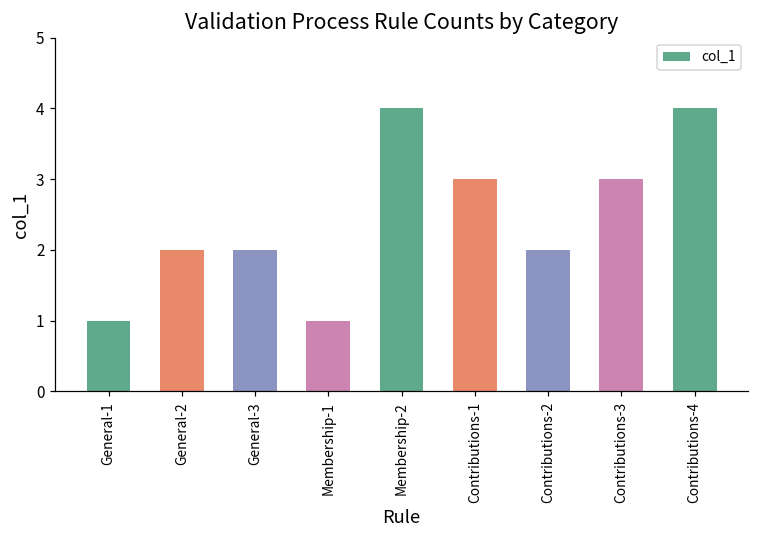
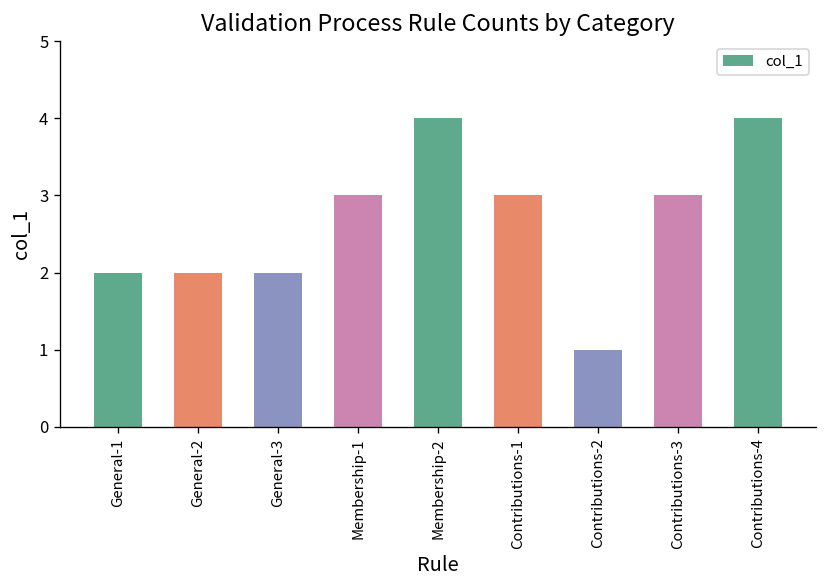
  {
-   "General-1": 1,
+   "General-1": 2,
    "General-2": 2,
    "General-3": 2,
-   "Membership-1": 1,
+   "Membership-1": 3,
    "Membership-2": 4,
    "Contributions-1": 3,
-   "Contributions-2": 2,
+   "Contributions-2": 1,
    "Contributions-3": 3,
    "Contributions-4": 4
  }
